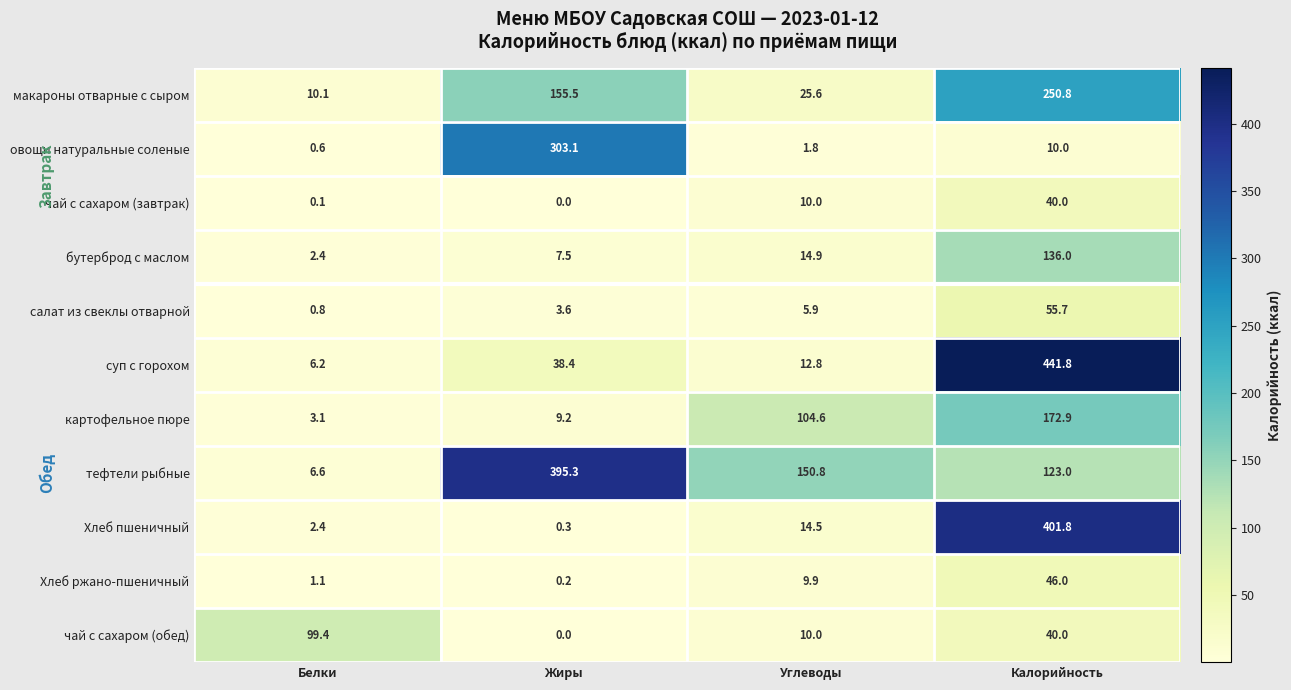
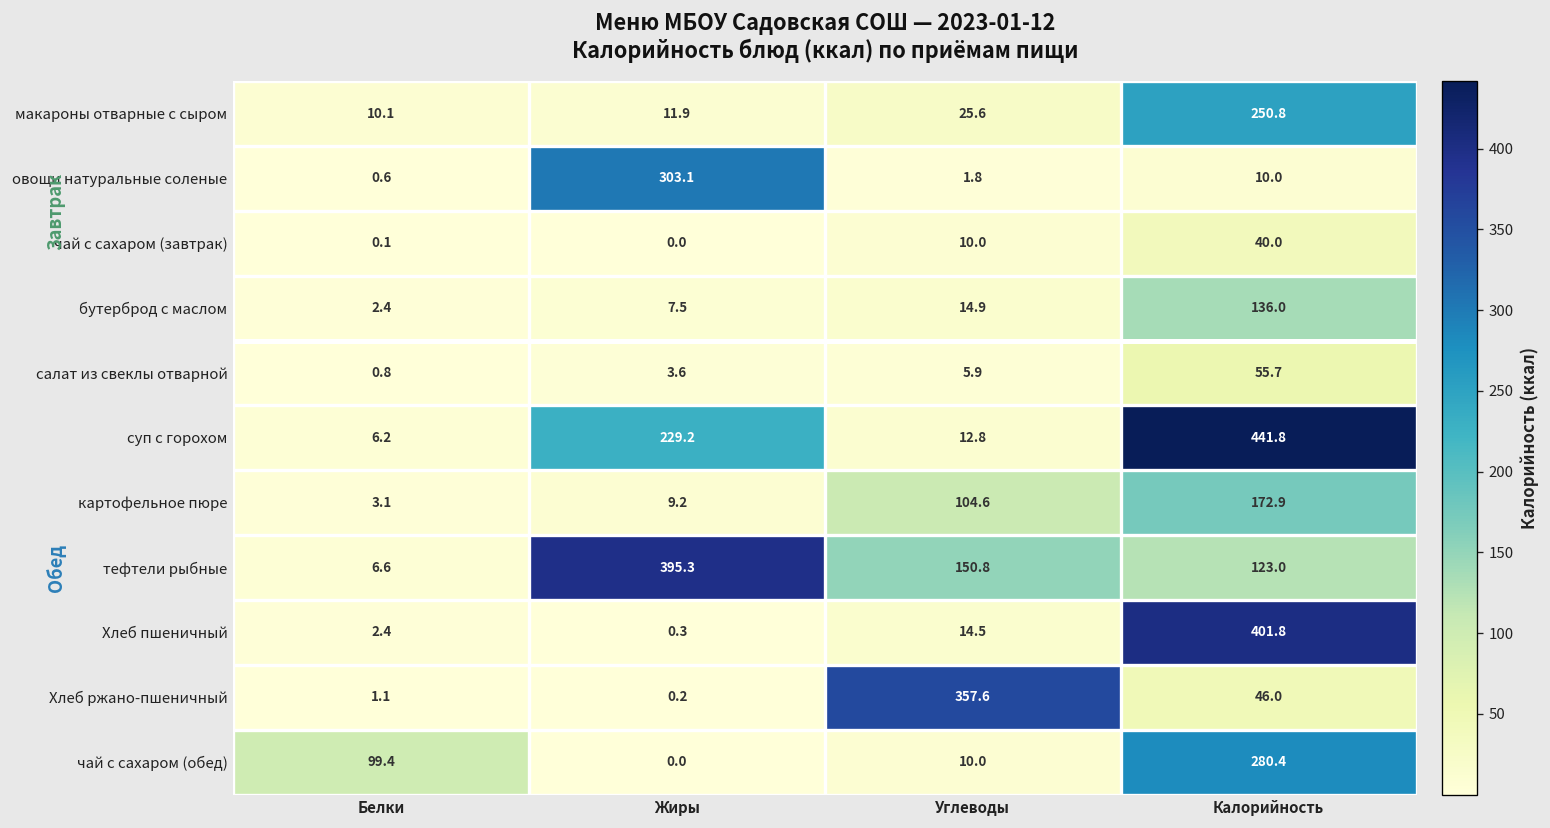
  {
    "макароны отварные с сыром": {
      "Белки": 10.1,
-     "Жиры": 155.5,
+     "Жиры": 11.9,
      "Углеводы": 25.6,
      "Калорийность": 250.8
    },
    "овощи натуральные соленые": {
      "Белки": 0.6,
      "Жиры": 303.1,
      "Углеводы": 1.8,
      "Калорийность": 10.0
    },
    "чай с сахаром (завтрак)": {
      "Белки": 0.1,
      "Жиры": 0.0,
      "Углеводы": 10.0,
      "Калорийность": 40.0
    },
    "бутерброд с маслом": {
      "Белки": 2.4,
      "Жиры": 7.5,
      "Углеводы": 14.9,
      "Калорийность": 136.0
    },
    "салат из свеклы отварной": {
      "Белки": 0.8,
      "Жиры": 3.6,
      "Углеводы": 5.9,
      "Калорийность": 55.7
    },
    "суп с горохом": {
      "Белки": 6.2,
-     "Жиры": 38.4,
+     "Жиры": 229.2,
      "Углеводы": 12.8,
      "Калорийность": 441.8
    },
    "картофельное пюре": {
      "Белки": 3.1,
      "Жиры": 9.2,
      "Углеводы": 104.6,
      "Калорийность": 172.9
    },
    "тефтели рыбные": {
      "Белки": 6.6,
      "Жиры": 395.3,
      "Углеводы": 150.8,
      "Калорийность": 123.0
    },
    "Хлеб пшеничный": {
      "Белки": 2.4,
      "Жиры": 0.3,
      "Углеводы": 14.5,
      "Калорийность": 401.8
    },
    "Хлеб ржано-пшеничный": {
      "Белки": 1.1,
      "Жиры": 0.2,
-     "Углеводы": 9.9,
+     "Углеводы": 357.6,
      "Калорийность": 46.0
    },
    "чай с сахаром (обед)": {
      "Белки": 99.4,
      "Жиры": 0.0,
      "Углеводы": 10.0,
-     "Калорийность": 40.0
+     "Калорийность": 280.4
    }
  }
